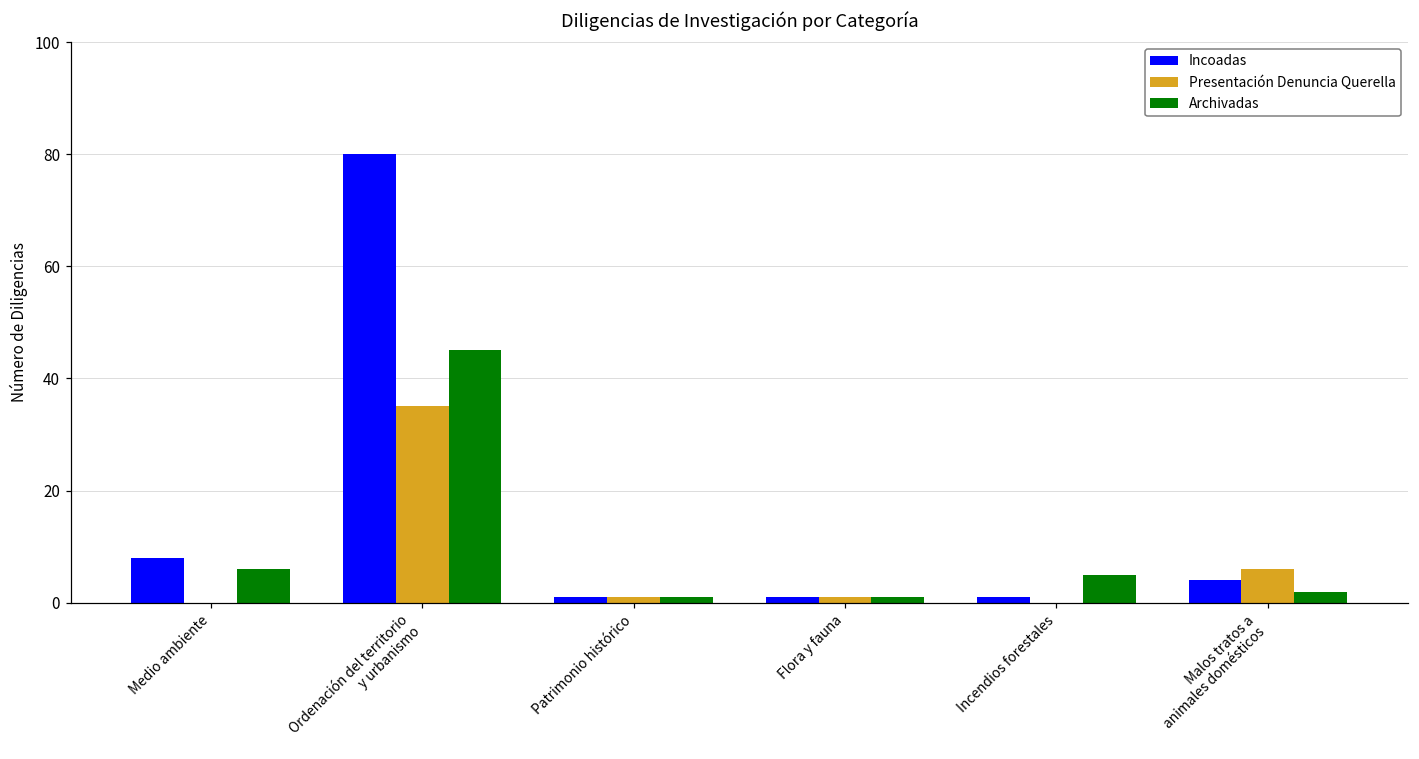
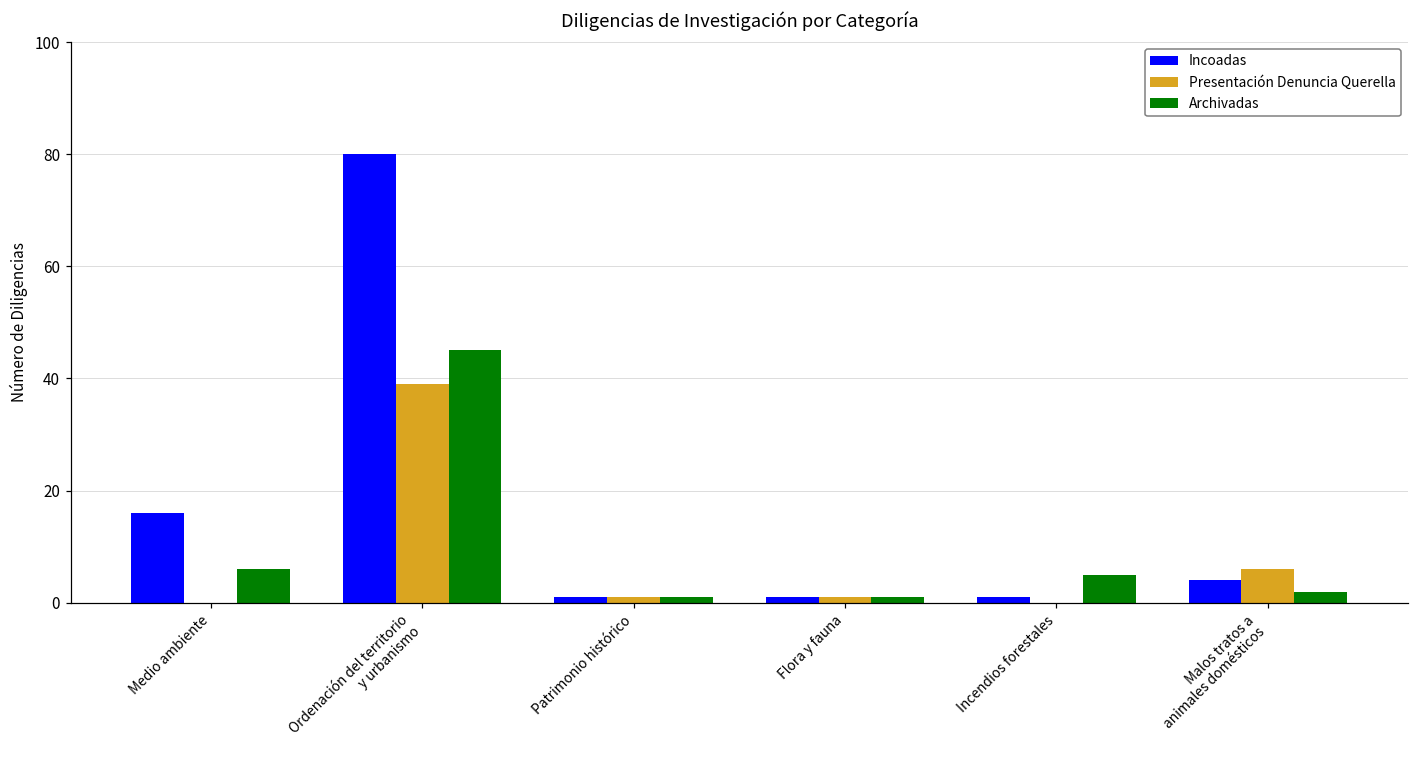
  {
    "Incoadas": {
-     "Medio ambiente": 8,
+     "Medio ambiente": 16,
      "Ordenación del territorio y urbanismo": 80,
      "Patrimonio histórico": 1,
      "Flora y fauna": 1,
      "Incendios forestales": 1,
      "Malos tratos a animales domésticos": 4
    },
    "Presentación Denuncia Querella": {
      "Medio ambiente": 0,
-     "Ordenación del territorio y urbanismo": 35,
+     "Ordenación del territorio y urbanismo": 39,
      "Patrimonio histórico": 1,
      "Flora y fauna": 1,
      "Incendios forestales": 0,
      "Malos tratos a animales domésticos": 6
    },
    "Archivadas": {
      "Medio ambiente": 6,
      "Ordenación del territorio y urbanismo": 45,
      "Patrimonio histórico": 1,
      "Flora y fauna": 1,
      "Incendios forestales": 5,
      "Malos tratos a animales domésticos": 2
    }
  }
